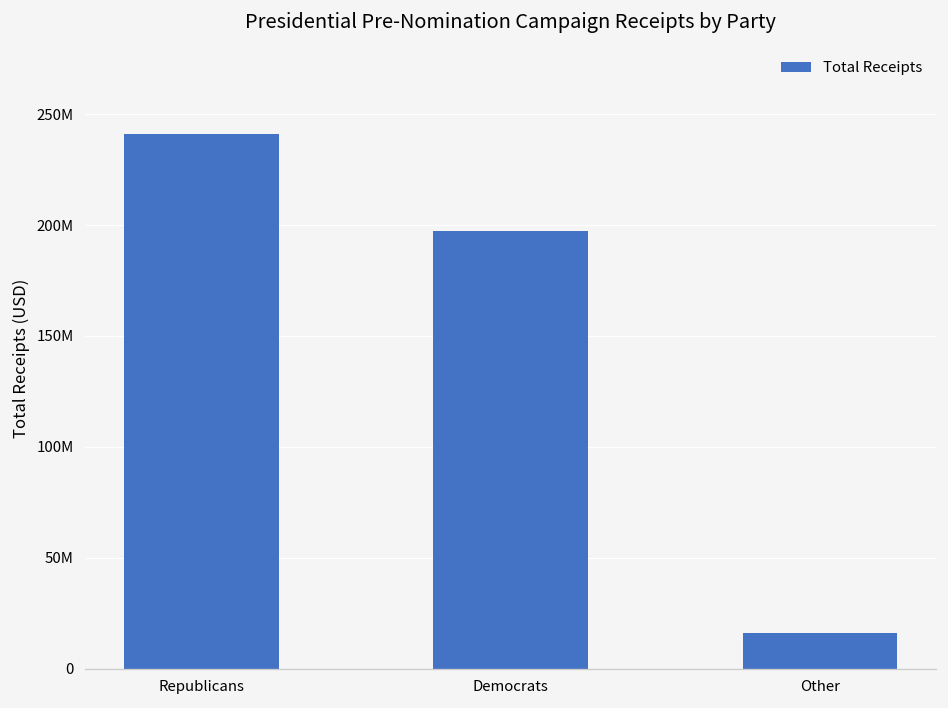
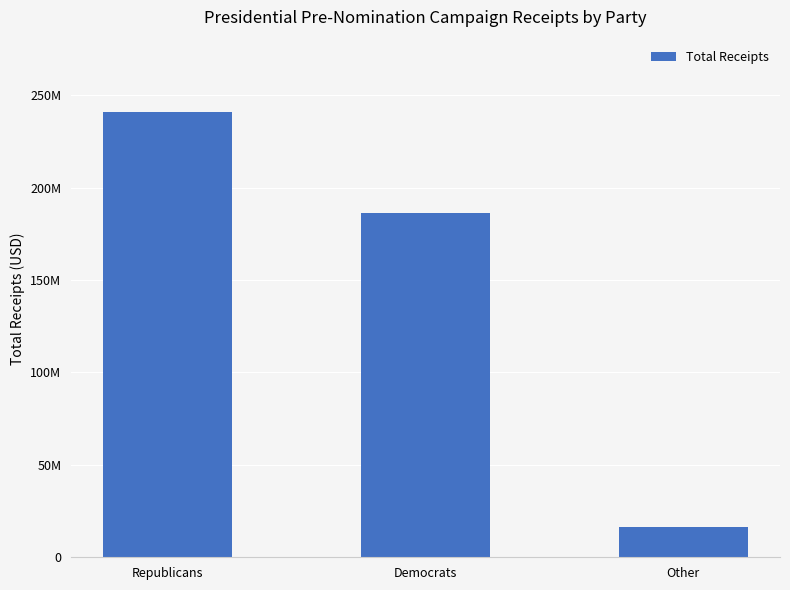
  {
    "Republicans": 241000000,
-   "Democrats": 197000000,
+   "Democrats": 186000000,
    "Other": 16000000
  }
